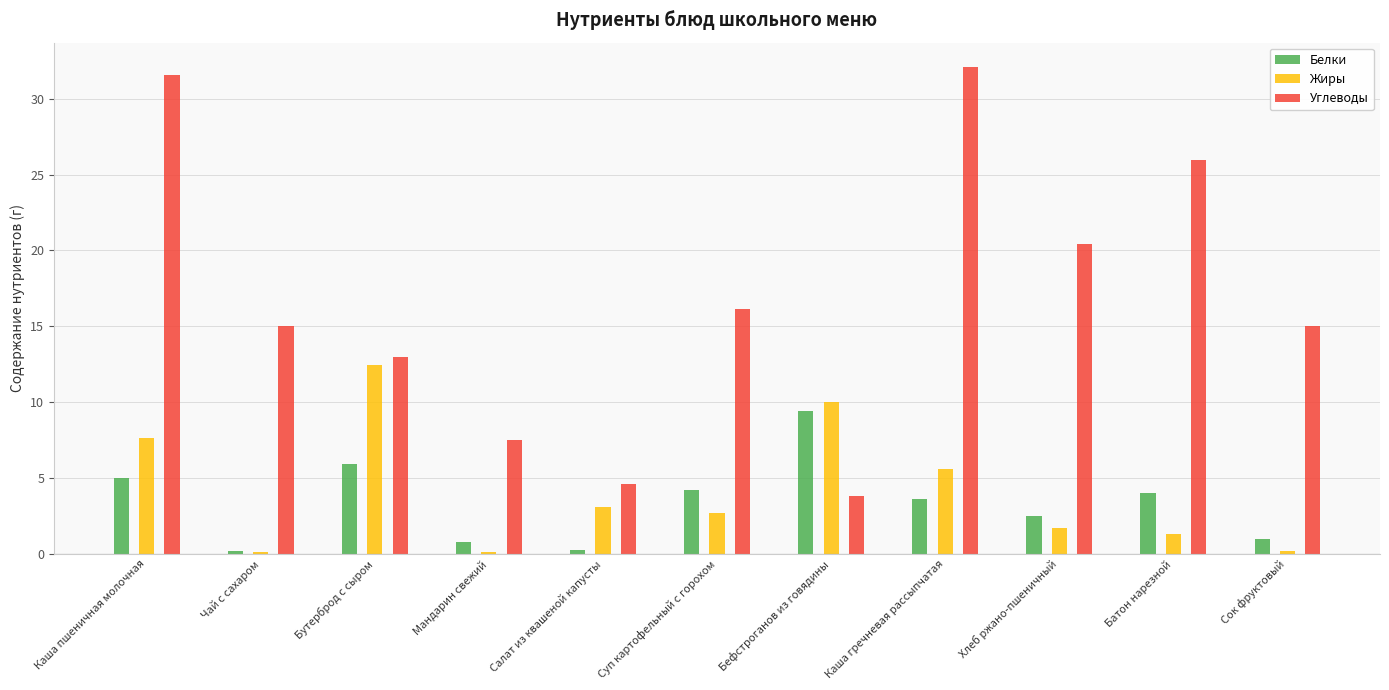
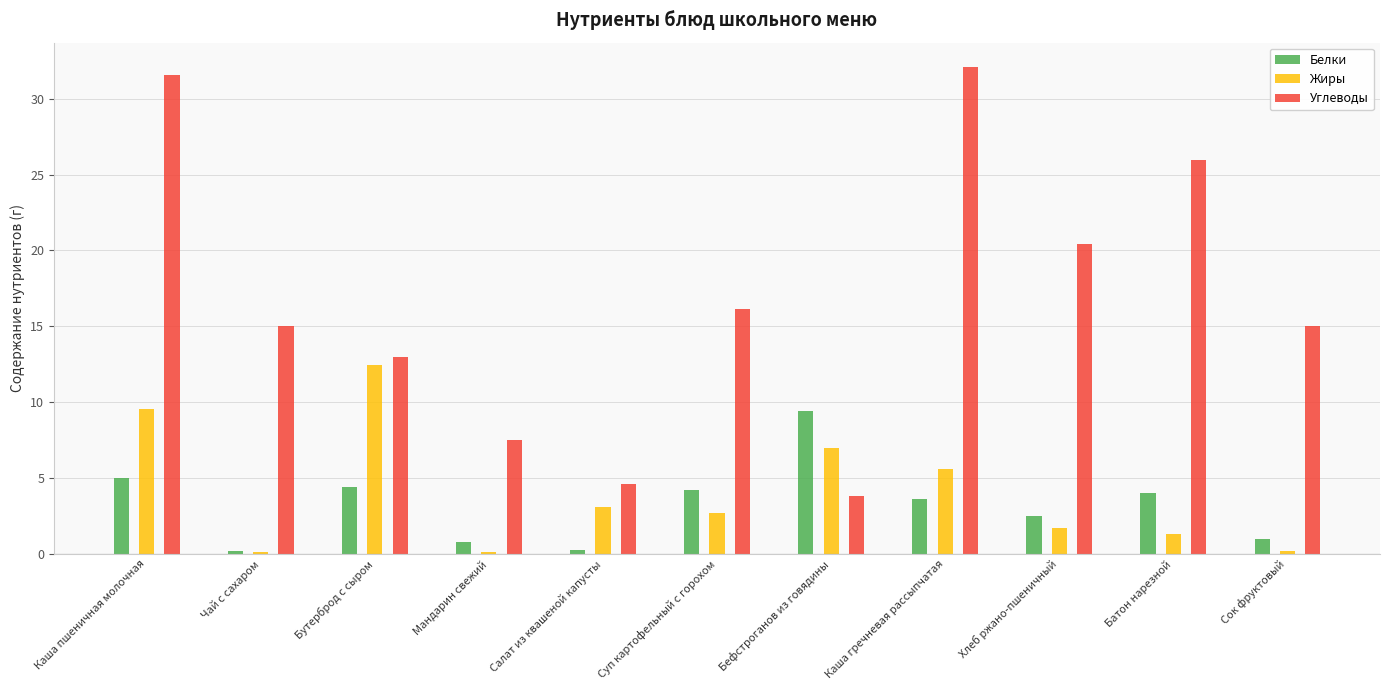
  {
    "Белки": {
      "Каша пшеничная молочная": 5.0,
      "Чай с сахаром": 0.2,
-     "Бутерброд с сыром": 5.9,
+     "Бутерброд с сыром": 4.4,
      "Мандарин свежий": 0.8,
      "Салат из квашеной капусты": 0.3,
      "Суп картофельный с горохом": 4.2,
      "Бефстроганов из говядины": 9.4,
      "Каша гречневая рассыпчатая": 3.6,
      "Хлеб ржано-пшеничный": 2.5,
      "Батон нарезной": 4.0,
      "Сок фруктовый": 1.0
    },
    "Жиры": {
-     "Каша пшеничная молочная": 7.6,
+     "Каша пшеничная молочная": 9.5,
      "Бутерброд с сыром": 12.4,
      "Салат из квашеной капусты": 3.1,
      "Суп картофельный с горохом": 2.7,
-     "Бефстроганов из говядины": 10,
+     "Бефстроганов из говядины": 7,
      "Каша гречневая рассыпчатая": 5.6,
      "Хлеб ржано-пшеничный": 1.7,
      "Батон нарезной": 1.3,
      "Сок фруктовый": 0.2
    },
    "Углеводы": {
      "Каша пшеничная молочная": 31.6,
      "Чай с сахаром": 15.0,
      "Бутерброд с сыром": 13.0,
      "Мандарин свежий": 7.5,
      "Салат из квашеной капусты": 4.6,
      "Суп картофельный с горохом": 16.1,
      "Бефстроганов из говядины": 3.8,
      "Каша гречневая рассыпчатая": 32.1,
      "Хлеб ржано-пшеничный": 20.4,
      "Батон нарезной": 26.0,
      "Сок фруктовый": 15.0
    }
  }
